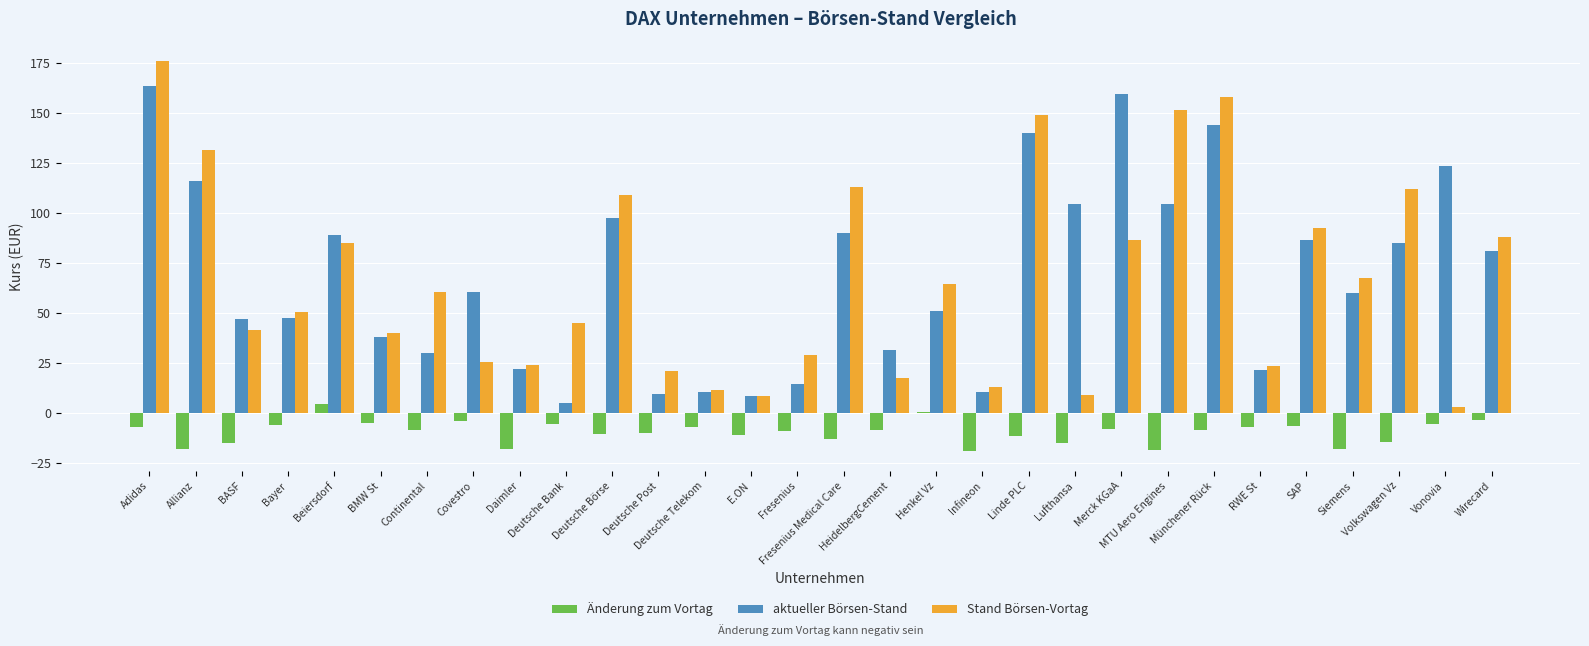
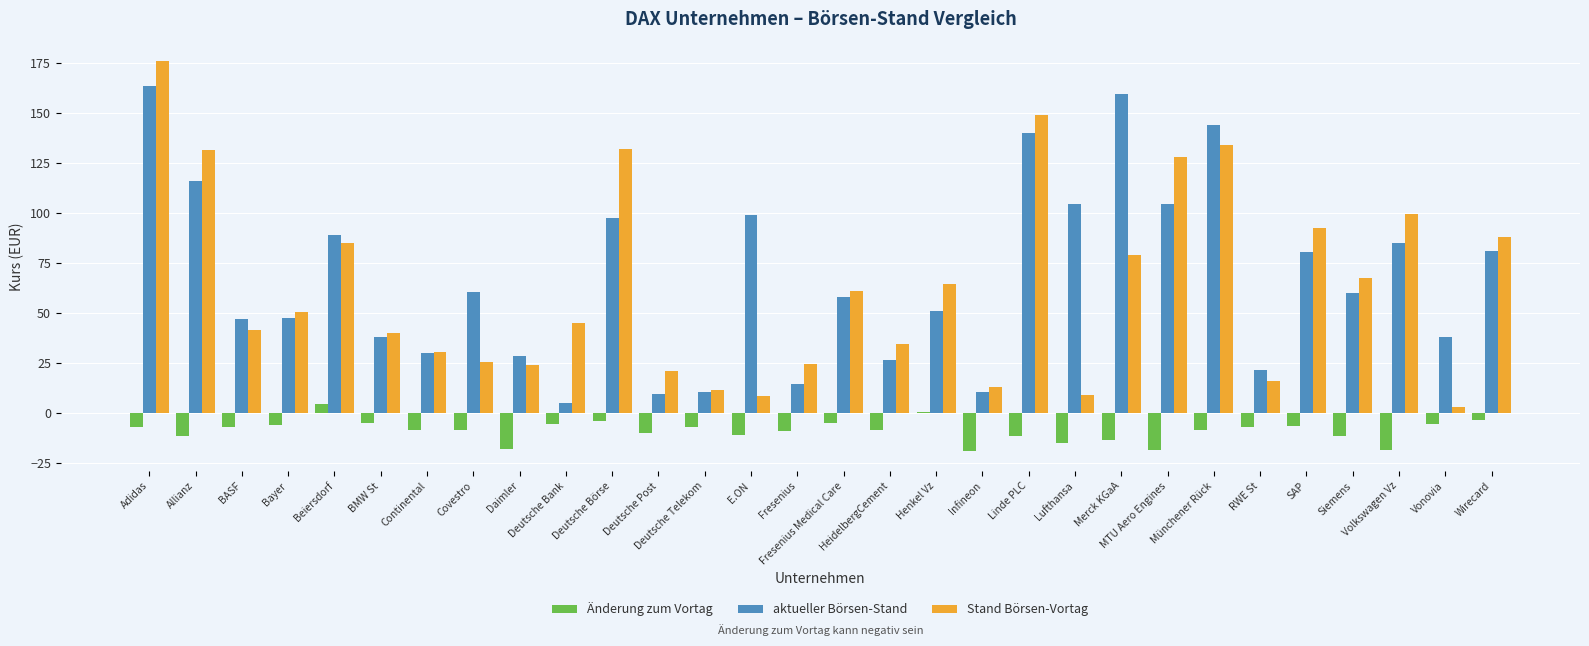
  {
    "Änderung zum Vortag": {
      "Adidas": -7,
-     "Allianz": -18,
-     "BASF": -15,
+     "Allianz": -12,
+     "BASF": -7,
      "Bayer": -6,
      "Beiersdorf": 4,
      "BMW St": -5,
      "Continental": -9,
-     "Covestro": -4,
+     "Covestro": -9,
      "Daimler": -18,
      "Deutsche Bank": -6,
-     "Deutsche Börse": -11,
+     "Deutsche Börse": -4,
      "Deutsche Post": -10,
      "Deutsche Telekom": -7,
      "E.ON": -11,
      "Fresenius": -9,
-     "Fresenius Medical Care": -13,
+     "Fresenius Medical Care": -5,
      "HeidelbergCement": -9,
      "Infineon": -19,
      "Linde PLC": -11,
      "Lufthansa": -15,
-     "Merck KGaA": -8,
+     "Merck KGaA": -14,
      "MTU Aero Engines": -18,
      "Münchener Rück": -9,
      "RWE St": -7,
      "SAP": -6,
-     "Siemens": -18,
-     "Volkswagen Vz": -14,
+     "Siemens": -12,
+     "Volkswagen Vz": -18,
      "Vonovia": -6,
      "Wirecard": -4
    },
    "aktueller Börsen-Stand": {
      "Adidas": 164,
      "Allianz": 116,
      "BASF": 47,
      "Bayer": 47,
      "Beiersdorf": 89,
      "BMW St": 38,
      "Continental": 30,
      "Covestro": 60,
-     "Daimler": 22,
+     "Daimler": 29,
      "Deutsche Bank": 5,
      "Deutsche Börse": 98,
      "Deutsche Post": 9,
      "Deutsche Telekom": 11,
-     "E.ON": 9,
+     "E.ON": 99,
      "Fresenius": 15,
-     "Fresenius Medical Care": 90,
-     "HeidelbergCement": 32,
+     "Fresenius Medical Care": 58,
+     "HeidelbergCement": 27,
      "Henkel Vz": 51,
      "Infineon": 10,
      "Linde PLC": 140,
      "Lufthansa": 105,
      "Merck KGaA": 160,
      "MTU Aero Engines": 104,
      "Münchener Rück": 144,
      "RWE St": 22,
-     "SAP": 87,
+     "SAP": 81,
      "Siemens": 60,
      "Volkswagen Vz": 85,
-     "Vonovia": 124,
+     "Vonovia": 38,
      "Wirecard": 81
    },
    "Stand Börsen-Vortag": {
      "Adidas": 176,
      "Allianz": 132,
      "BASF": 41,
      "Bayer": 51,
      "Beiersdorf": 85,
      "BMW St": 40,
-     "Continental": 60,
+     "Continental": 30,
      "Covestro": 26,
      "Daimler": 24,
      "Deutsche Bank": 45,
-     "Deutsche Börse": 109,
+     "Deutsche Börse": 132,
      "Deutsche Post": 21,
      "Deutsche Telekom": 11,
      "E.ON": 9,
-     "Fresenius": 29,
-     "Fresenius Medical Care": 113,
-     "HeidelbergCement": 17,
+     "Fresenius": 24,
+     "Fresenius Medical Care": 61,
+     "HeidelbergCement": 35,
      "Henkel Vz": 65,
      "Infineon": 13,
      "Linde PLC": 149,
      "Lufthansa": 9,
-     "Merck KGaA": 87,
-     "MTU Aero Engines": 151,
-     "Münchener Rück": 158,
-     "RWE St": 23,
+     "Merck KGaA": 79,
+     "MTU Aero Engines": 128,
+     "Münchener Rück": 134,
+     "RWE St": 16,
      "SAP": 93,
      "Siemens": 68,
-     "Volkswagen Vz": 112,
+     "Volkswagen Vz": 100,
      "Vonovia": 3,
      "Wirecard": 88
    }
  }
